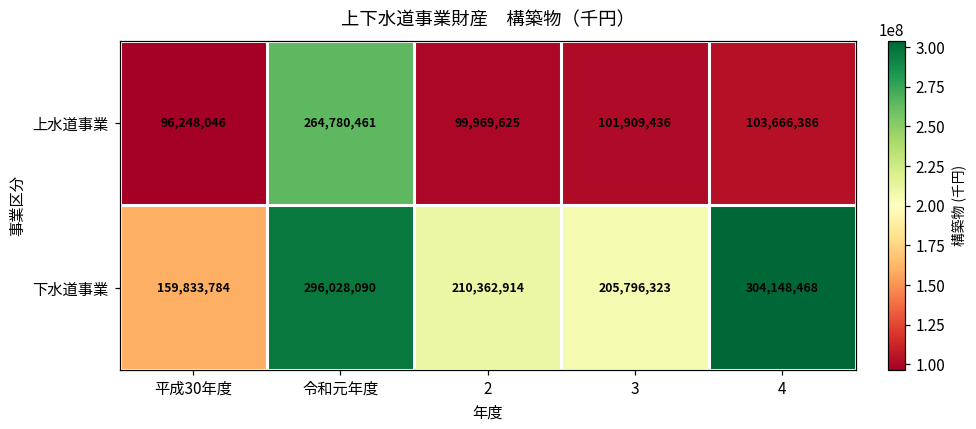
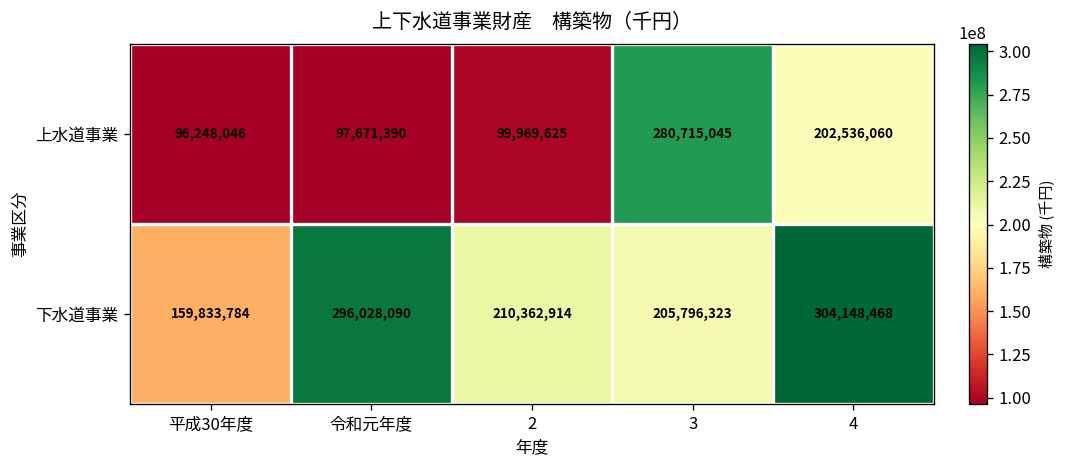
  {
    "上水道事業": {
      "平成30年度": "96,248,046",
-     "令和元年度": "264,780,461",
+     "令和元年度": "97,671,390",
      "2": "99,969,625",
-     "3": "101,909,436",
-     "4": "103,666,386"
+     "3": "280,715,045",
+     "4": "202,536,060"
    },
    "下水道事業": {
      "平成30年度": "159,833,784",
      "令和元年度": "296,028,090",
      "2": "210,362,914",
      "3": "205,796,323",
      "4": "304,148,468"
    }
  }
